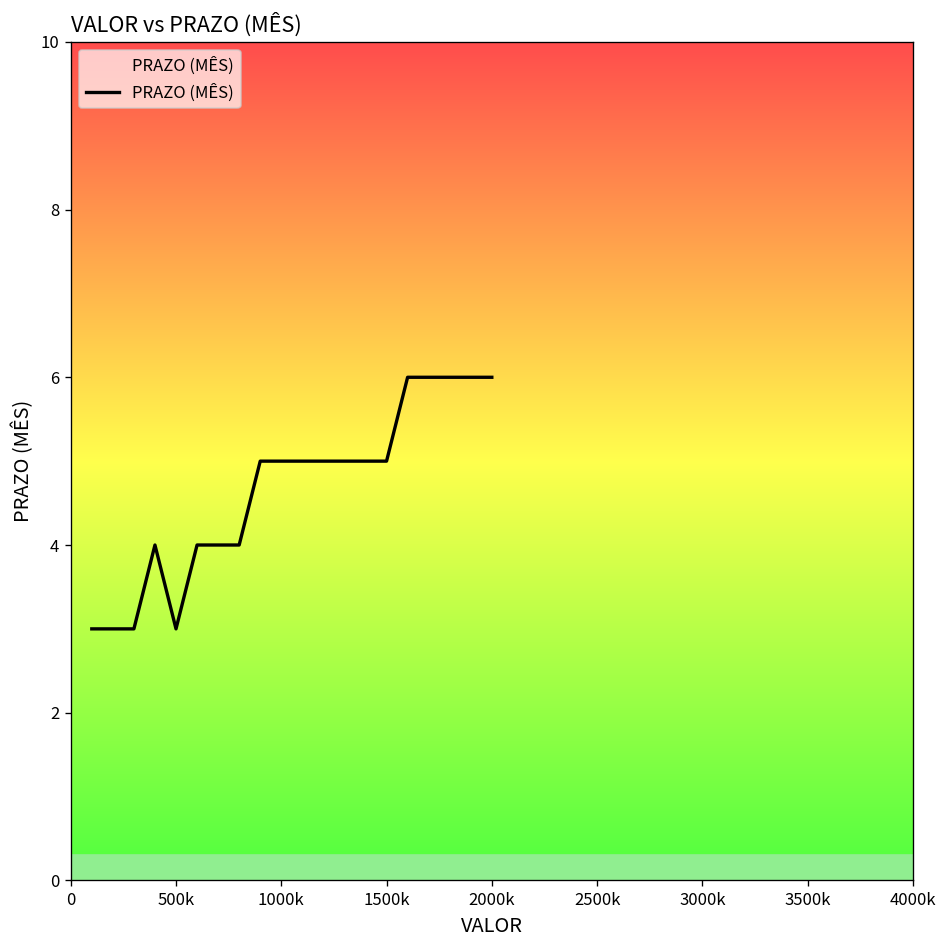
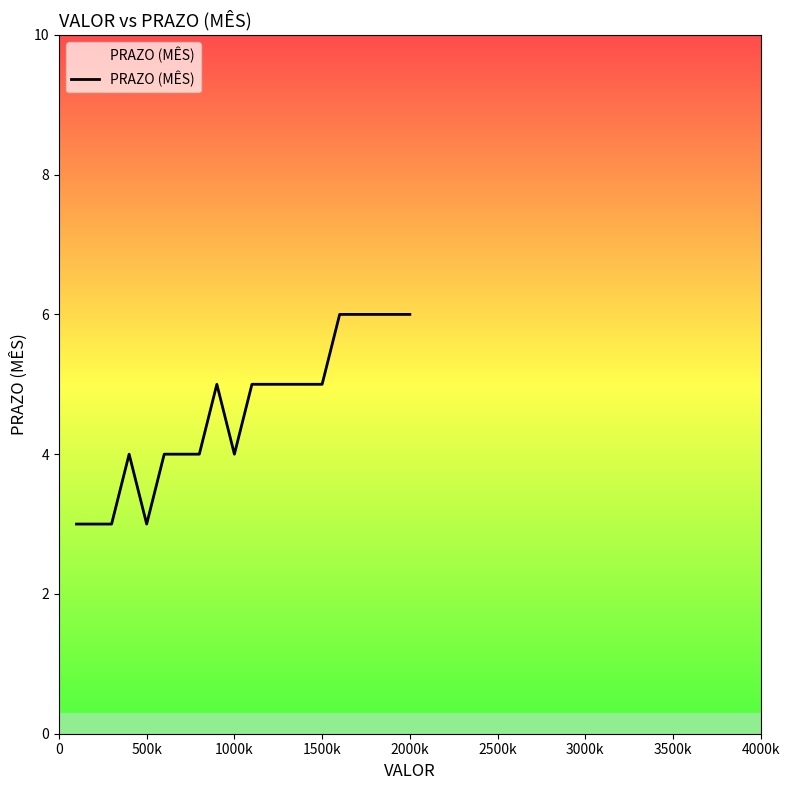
  {
    "PRAZO (MÊS)": {
      "500k": 3,
-     "1000k": 5,
+     "1000k": 4,
      "1500k": 5,
      "2000k": 6
    }
  }
